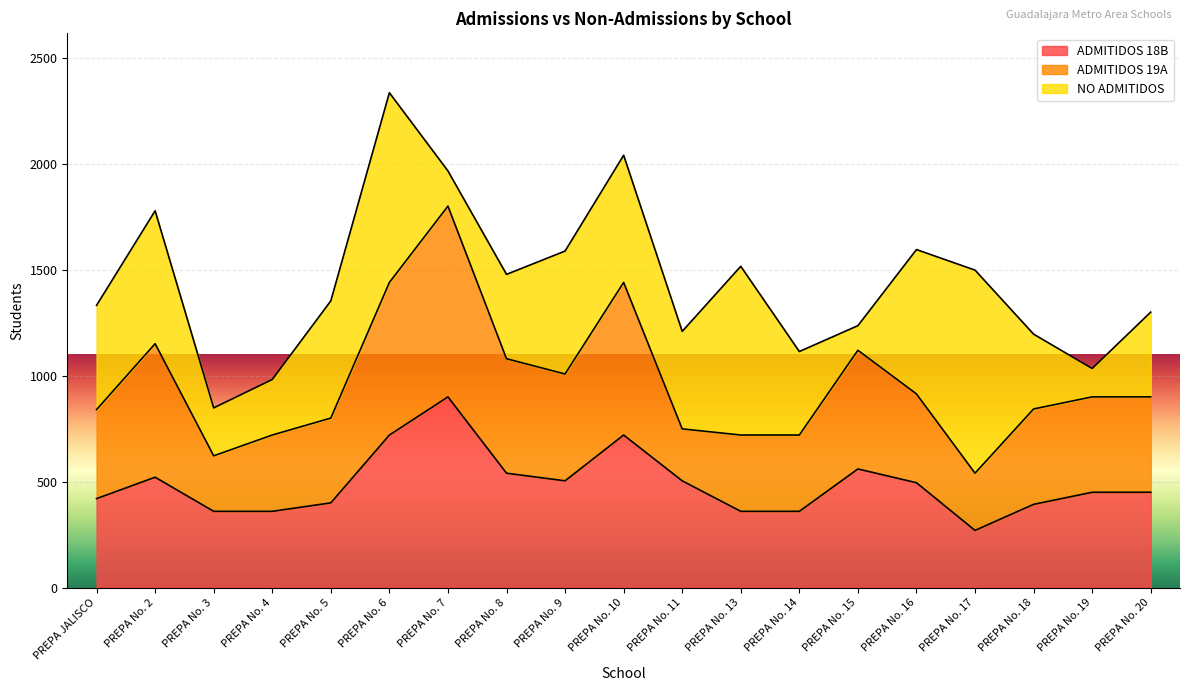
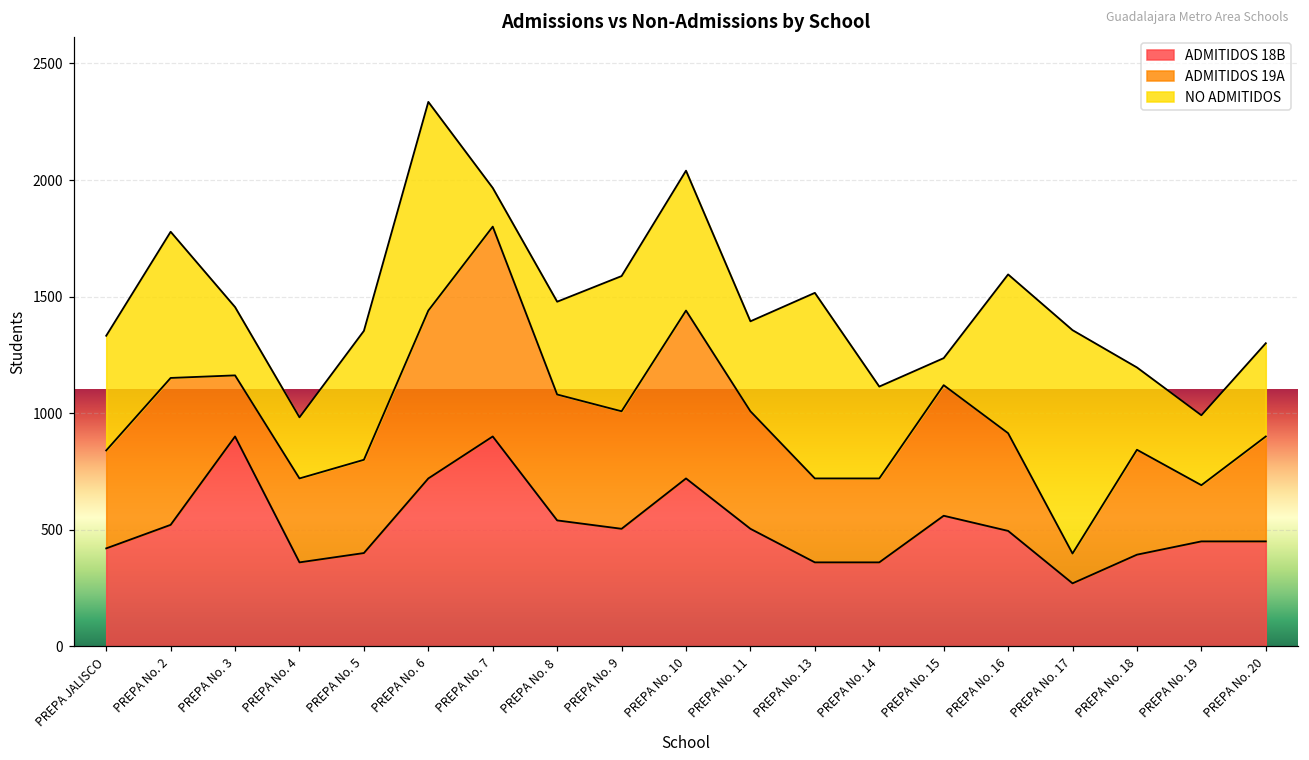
  {
    "ADMITIDOS 18B": {
      "PREPA JALISCO": 420,
      "PREPA No. 2": 520,
-     "PREPA No. 3": 360,
+     "PREPA No. 3": 900,
      "PREPA No. 4": 360,
      "PREPA No. 5": 400,
      "PREPA No. 6": 720,
      "PREPA No. 7": 900,
      "PREPA No. 8": 540,
      "PREPA No. 9": 500,
      "PREPA No. 10": 720,
      "PREPA No. 11": 500,
      "PREPA No. 13": 360,
      "PREPA No. 14": 360,
      "PREPA No. 15": 560,
      "PREPA No. 16": 500,
      "PREPA No. 17": 270,
      "PREPA No. 18": 390,
      "PREPA No. 19": 450,
      "PREPA No. 20": 450
    },
    "ADMITIDOS 19A": {
      "PREPA JALISCO": 420,
      "PREPA No. 2": 630,
      "PREPA No. 3": 260,
      "PREPA No. 4": 360,
      "PREPA No. 5": 400,
      "PREPA No. 6": 720,
      "PREPA No. 7": 900,
      "PREPA No. 8": 540,
      "PREPA No. 9": 500,
      "PREPA No. 10": 720,
-     "PREPA No. 11": 250,
+     "PREPA No. 11": 500,
      "PREPA No. 13": 360,
      "PREPA No. 14": 360,
      "PREPA No. 15": 560,
      "PREPA No. 16": 420,
-     "PREPA No. 17": 270,
+     "PREPA No. 17": 130,
      "PREPA No. 18": 450,
-     "PREPA No. 19": 450,
+     "PREPA No. 19": 240,
      "PREPA No. 20": 450
    },
    "NO ADMITIDOS": {
      "PREPA JALISCO": 490,
      "PREPA No. 2": 630,
-     "PREPA No. 3": 230,
+     "PREPA No. 3": 290,
      "PREPA No. 4": 260,
      "PREPA No. 5": 550,
      "PREPA No. 6": 900,
      "PREPA No. 7": 170,
      "PREPA No. 8": 400,
      "PREPA No. 9": 580,
      "PREPA No. 10": 600,
-     "PREPA No. 11": 460,
+     "PREPA No. 11": 390,
      "PREPA No. 13": 800,
      "PREPA No. 14": 390,
      "PREPA No. 15": 120,
      "PREPA No. 16": 680,
      "PREPA No. 17": 960,
      "PREPA No. 18": 350,
-     "PREPA No. 19": 130,
+     "PREPA No. 19": 300,
      "PREPA No. 20": 400
    }
  }
